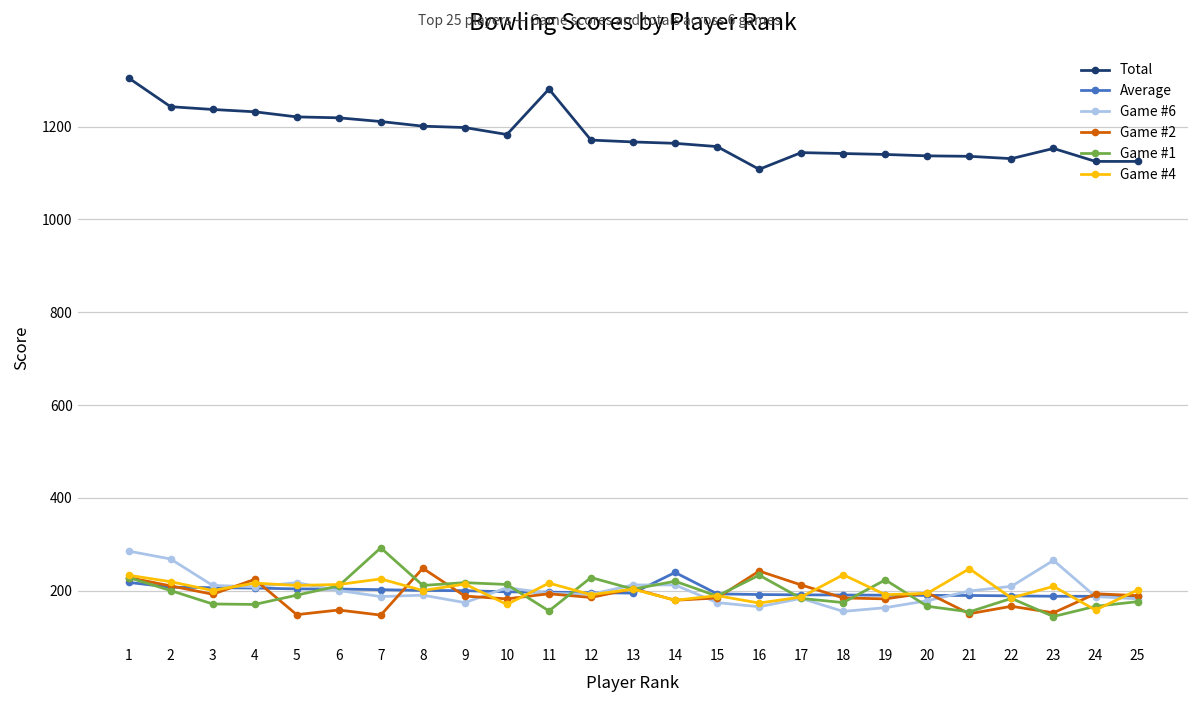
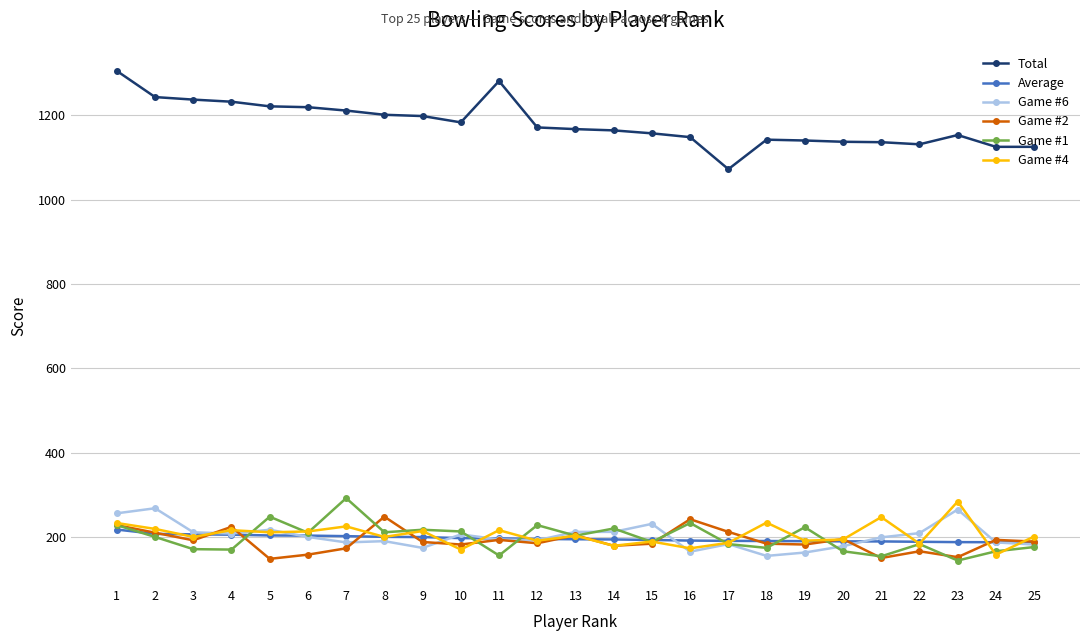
  {
    "Total": {
      "1": 1310,
      "2": 1240,
      "3": 1240,
      "4": 1230,
      "5": 1220,
      "6": 1220,
      "7": 1210,
      "8": 1200,
      "9": 1200,
      "10": 1180,
      "11": 1280,
      "12": 1170,
      "13": 1170,
      "14": 1160,
      "15": 1160,
-     "16": 1110,
-     "17": 1140,
+     "16": 1150,
+     "17": 1070,
      "18": 1140,
      "19": 1140,
      "20": 1140,
      "21": 1140,
      "22": 1130,
      "23": 1150,
      "24": 1130,
      "25": 1130
    },
    "Average": {
      "1": 220,
      "5": 200,
      "7": 200,
      "9": 200,
      "10": 200,
      "13": 190,
-     "14": 240,
+     "14": 190,
      "16": 190,
      "18": 190,
      "21": 190,
      "23": 190
    },
    "Game #6": {
-     "1": 290,
+     "1": 260,
      "2": 270,
      "7": 190,
      "8": 190,
      "9": 170,
      "10": 210,
      "13": 210,
      "14": 210,
-     "15": 170,
+     "15": 230,
      "16": 170,
      "18": 160,
      "19": 160,
      "20": 180,
      "21": 200,
      "22": 210,
      "23": 270
    },
    "Game #2": {
      "3": 190,
      "4": 220,
      "5": 150,
      "6": 160,
-     "7": 150,
+     "7": 170,
      "8": 250,
      "9": 190,
      "10": 180,
      "12": 190,
      "16": 240,
      "17": 210,
      "18": 180,
      "19": 180,
      "22": 170,
      "23": 150
    },
    "Game #1": {
      "2": 200,
      "3": 170,
      "4": 170,
-     "5": 190,
+     "5": 250,
      "7": 290,
      "8": 210,
      "10": 210,
      "11": 160,
      "12": 230,
      "14": 220,
      "16": 230,
      "18": 170,
      "19": 220,
      "20": 170,
      "23": 140,
      "24": 170,
      "25": 180
    },
    "Game #4": {
      "2": 220,
      "3": 200,
      "4": 220,
      "7": 230,
      "10": 170,
      "11": 220,
      "16": 170,
      "18": 230,
      "21": 250,
-     "23": 210,
+     "23": 280,
      "24": 160,
      "25": 200
    }
  }
